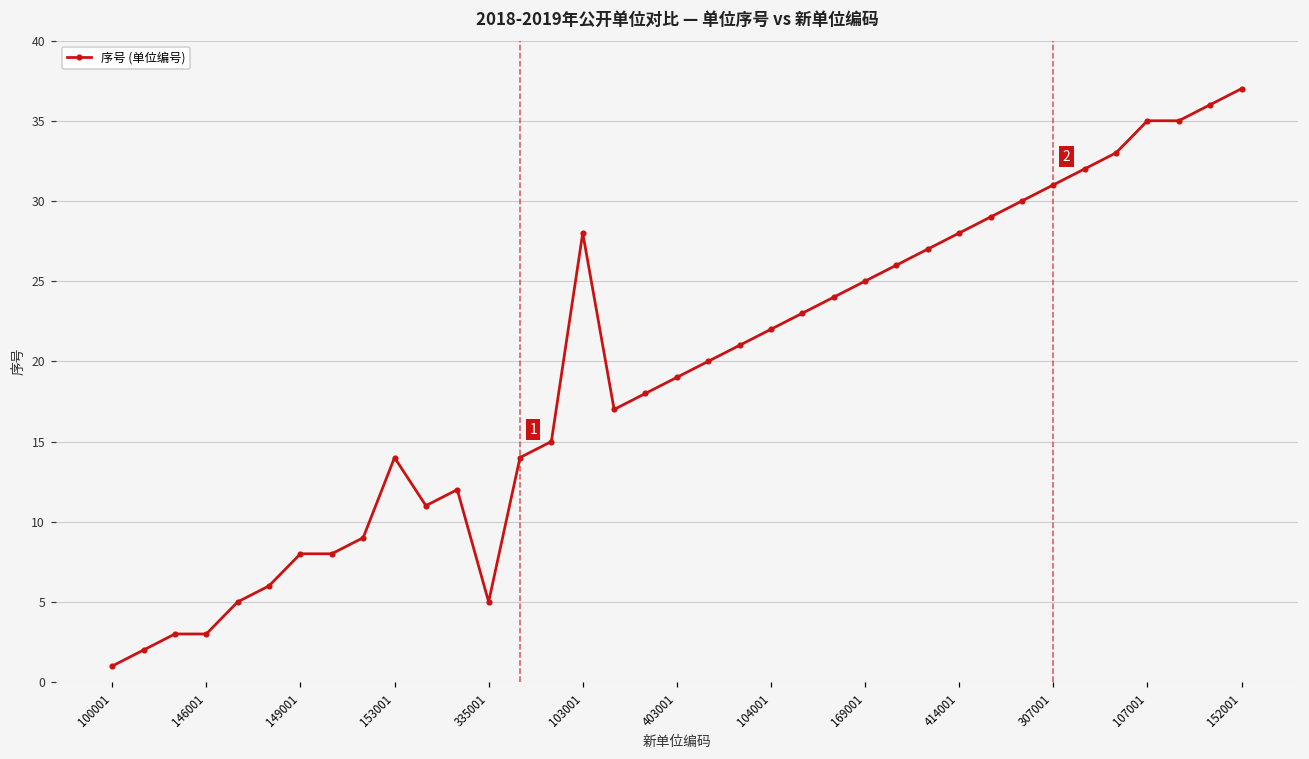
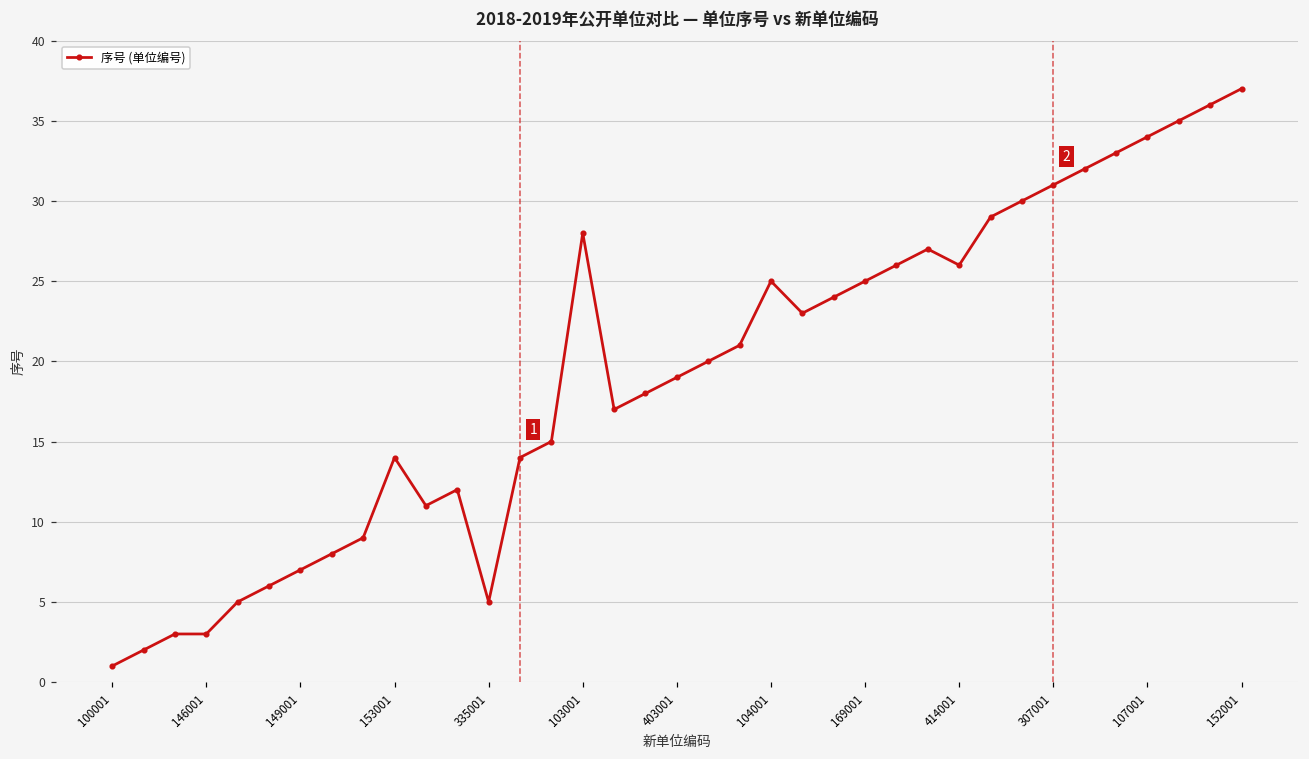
  {
    "100001": 1,
    "146001": 3,
-   "149001": 8,
+   "149001": 7,
    "153001": 14,
    "335001": 5,
    "103001": 28,
    "403001": 19,
-   "104001": 22,
+   "104001": 25,
    "169001": 25,
-   "414001": 28,
+   "414001": 26,
    "307001": 31,
-   "107001": 35,
+   "107001": 34,
    "152001": 37
  }
